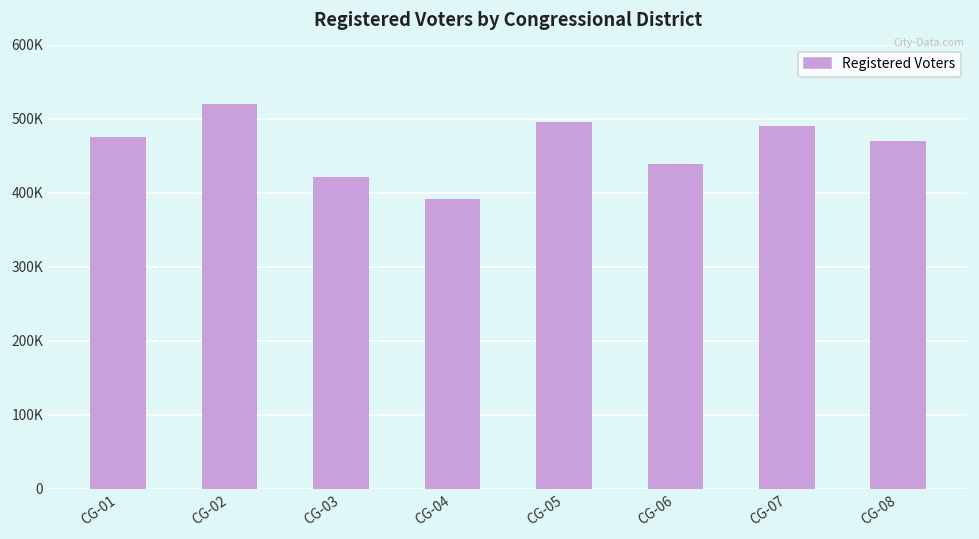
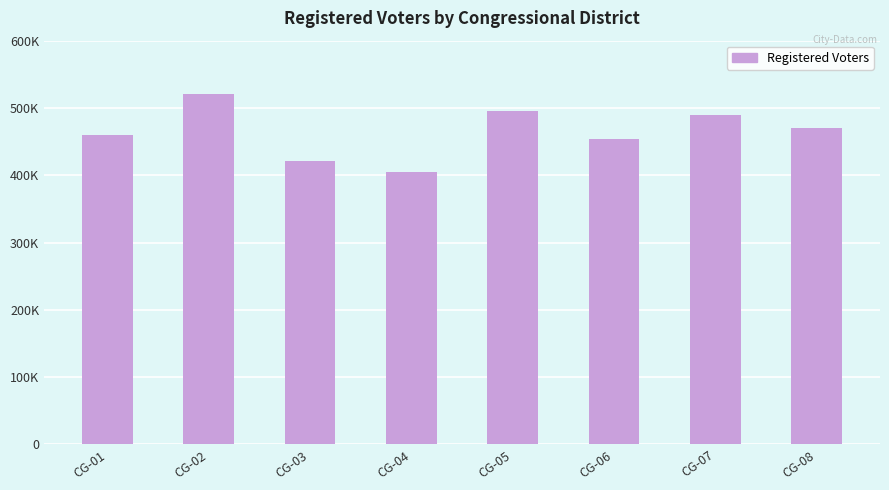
  {
-   "CG-01": 480000,
+   "CG-01": 460000,
    "CG-02": 520000,
    "CG-03": 420000,
-   "CG-04": 390000,
+   "CG-04": 400000,
    "CG-05": 500000,
-   "CG-06": 440000,
+   "CG-06": 450000,
    "CG-07": 490000,
    "CG-08": 470000
  }
